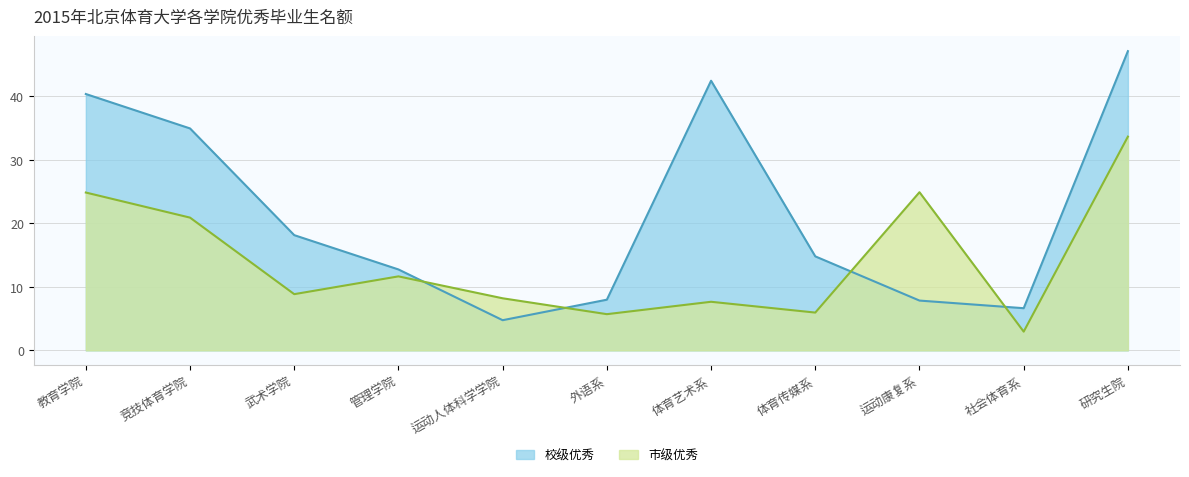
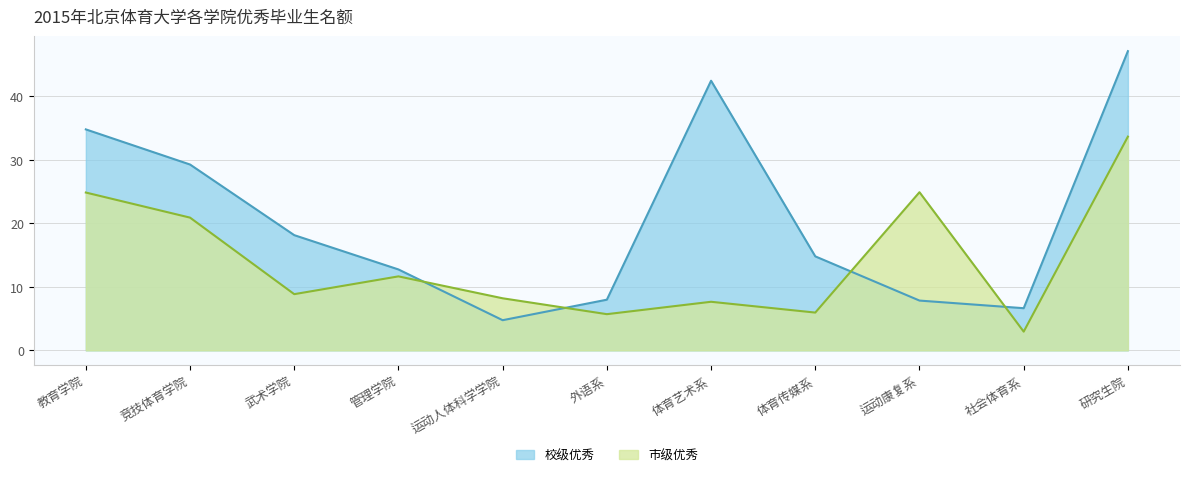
  {
    "校级优秀": {
-     "教育学院": 40,
-     "竞技体育学院": 35,
+     "教育学院": 35,
+     "竞技体育学院": 29,
      "武术学院": 18,
      "管理学院": 13,
      "运动人体科学学院": 5,
      "外语系": 8,
      "体育艺术系": 42,
      "体育传媒系": 15,
      "运动康复系": 8,
      "社会体育系": 7,
      "研究生院": 47
    },
    "市级优秀": {
      "教育学院": 25,
      "竞技体育学院": 21,
      "武术学院": 9,
      "管理学院": 12,
      "运动人体科学学院": 8,
      "外语系": 6,
      "体育艺术系": 8,
      "体育传媒系": 6,
      "运动康复系": 25,
      "社会体育系": 3,
      "研究生院": 34
    }
  }
